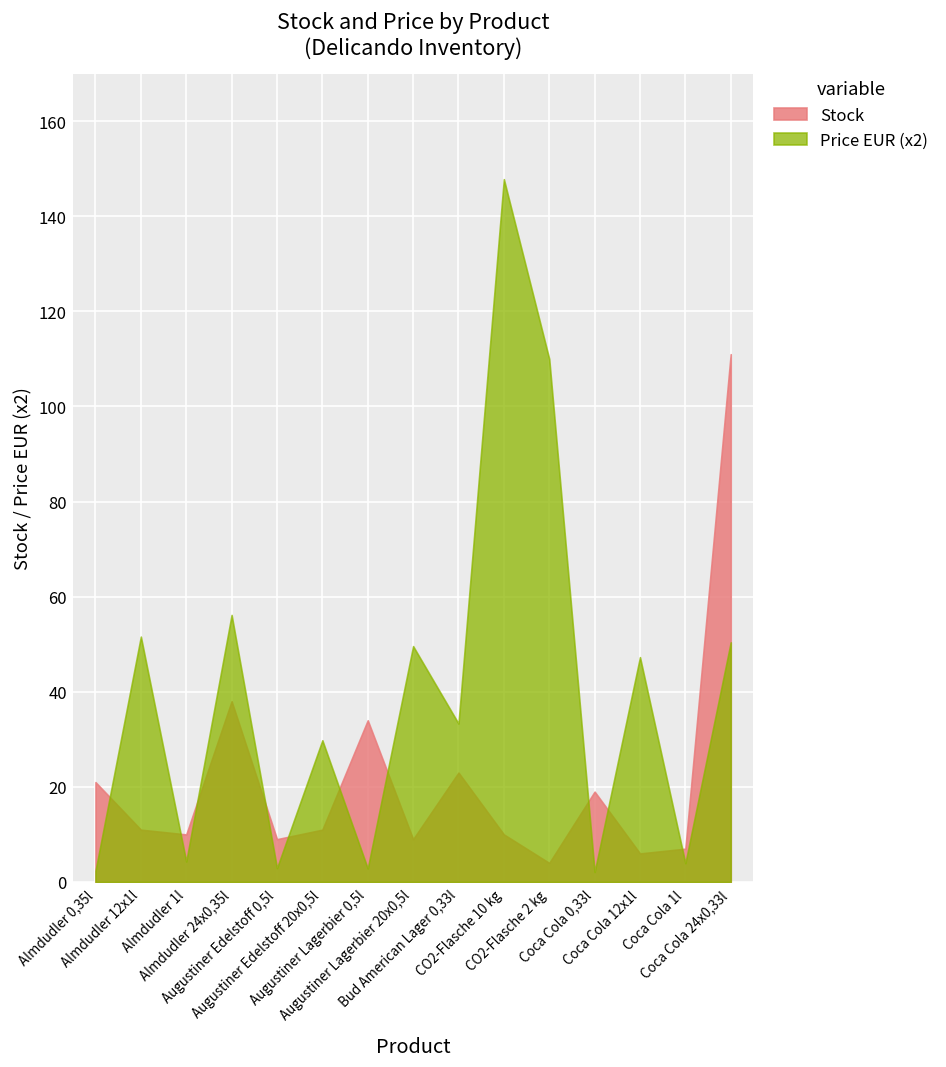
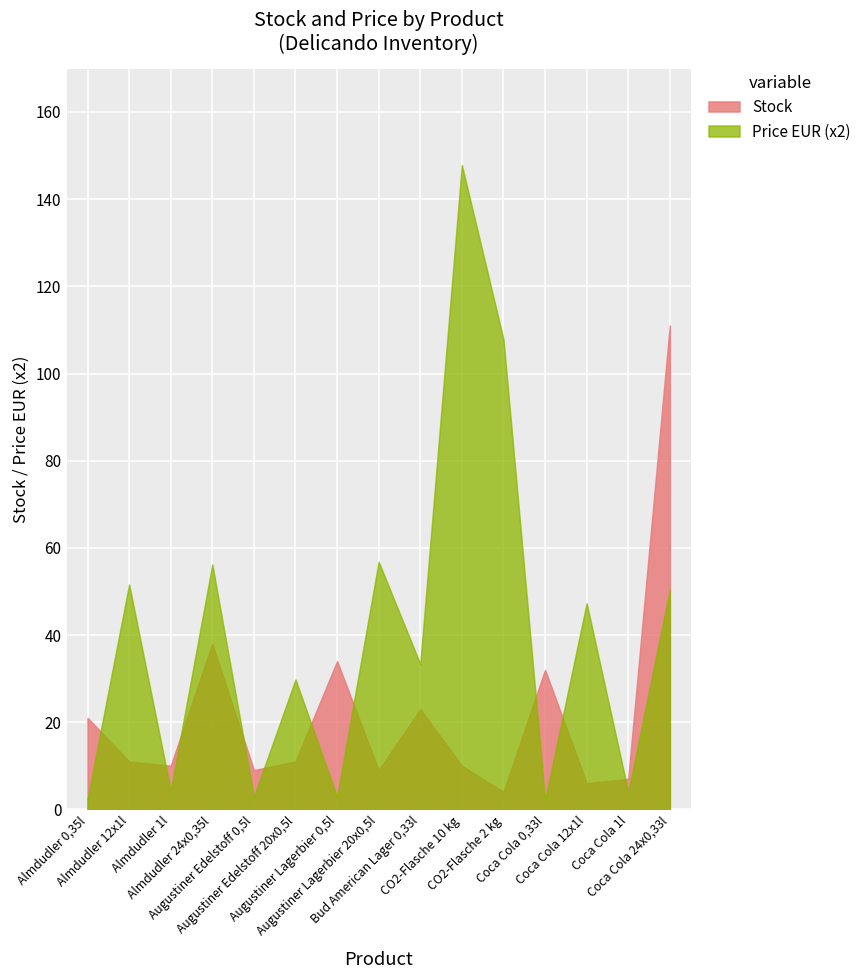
  {
    "Stock": {
      "Almdudler 0,35l": 21,
      "Almdudler 12x1l": 11,
      "Almdudler 1l": 10,
      "Almdudler 24x0,35l": 38,
      "Augustiner Edelstoff 0,5l": 9,
      "Augustiner Edelstoff 20x0,5l": 11,
      "Augustiner Lagerbier 0,5l": 34,
      "Augustiner Lagerbier 20x0,5l": 9,
      "Bud American Lager 0,33l": 23,
      "CO2-Flasche 10 kg": 10,
      "CO2-Flasche 2 kg": 4,
-     "Coca Cola 0,33l": 19,
+     "Coca Cola 0,33l": 32,
      "Coca Cola 12x1l": 6,
      "Coca Cola 1l": 7,
      "Coca Cola 24x0,33l": 111
    },
    "Price EUR (x2)": {
      "Almdudler 0,35l": 2,
      "Almdudler 12x1l": 52,
      "Almdudler 1l": 4,
      "Almdudler 24x0,35l": 56,
      "Augustiner Edelstoff 0,5l": 3,
      "Augustiner Edelstoff 20x0,5l": 30,
      "Augustiner Lagerbier 0,5l": 3,
-     "Augustiner Lagerbier 20x0,5l": 50,
+     "Augustiner Lagerbier 20x0,5l": 57,
      "Bud American Lager 0,33l": 33,
      "CO2-Flasche 10 kg": 148,
-     "CO2-Flasche 2 kg": 110,
+     "CO2-Flasche 2 kg": 108,
      "Coca Cola 0,33l": 2,
      "Coca Cola 12x1l": 47,
      "Coca Cola 1l": 4,
      "Coca Cola 24x0,33l": 50
    }
  }
